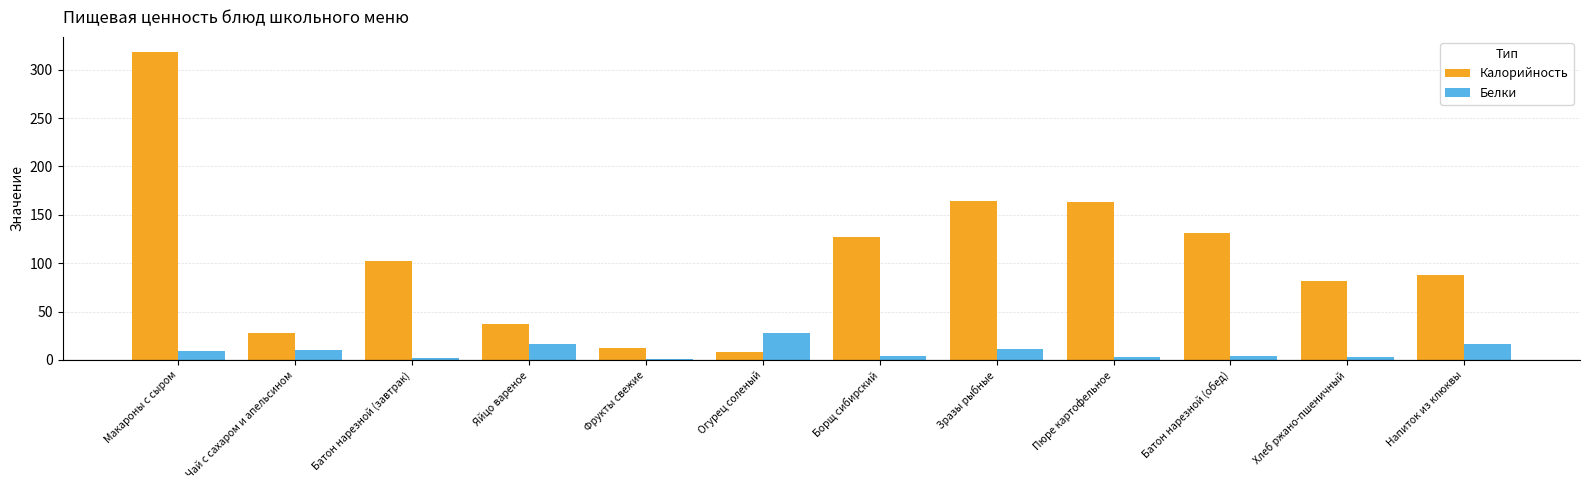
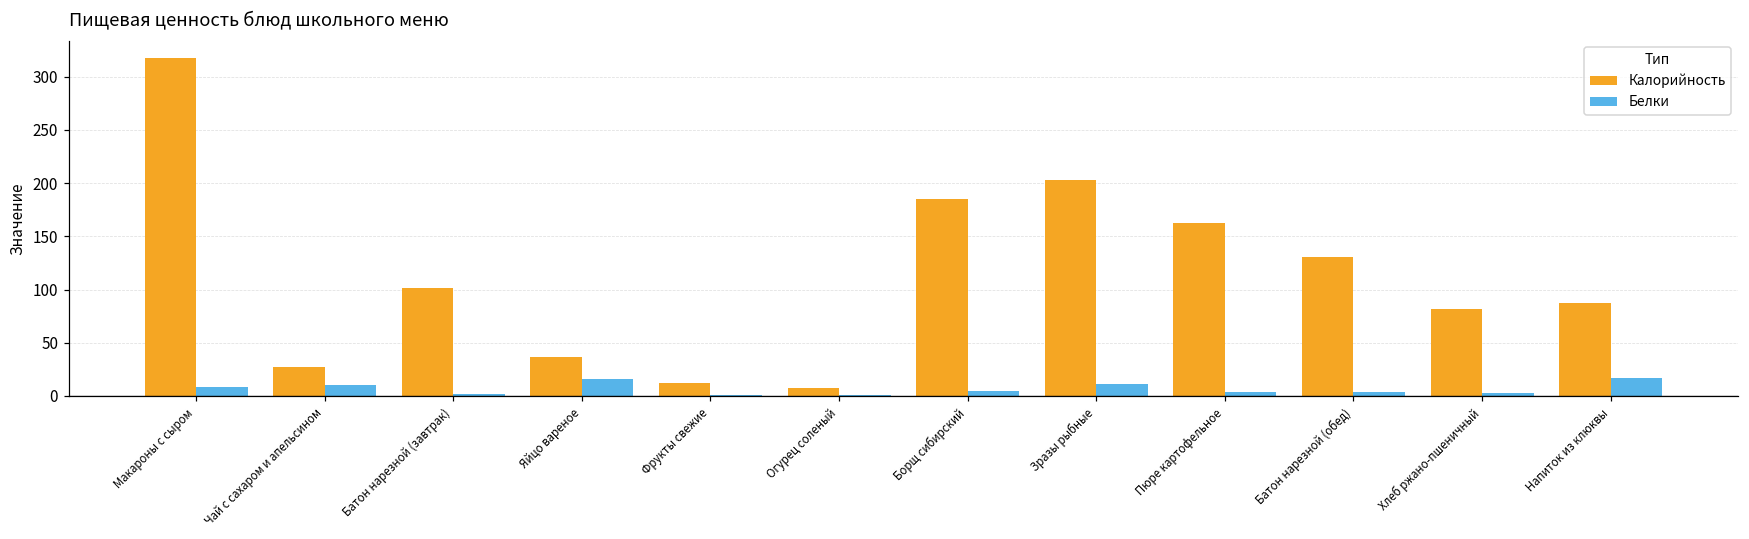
  {
    "Калорийность": {
      "Макароны с сыром": 320,
      "Чай с сахаром и апельсином": 30,
      "Батон нарезной (завтрак)": 100,
      "Яйцо вареное": 40,
      "Фрукты свежие": 10,
      "Огурец соленый": 10,
-     "Борщ сибирский": 130,
-     "Зразы рыбные": 160,
+     "Борщ сибирский": 190,
+     "Зразы рыбные": 200,
      "Пюре картофельное": 160,
      "Батон нарезной (обед)": 130,
      "Хлеб ржано-пшеничный": 80,
      "Напиток из клюквы": 90
    },
    "Белки": {
      "Макароны с сыром": 10,
      "Чай с сахаром и апельсином": 10,
      "Яйцо вареное": 20,
-     "Огурец соленый": 30,
+     "Огурец соленый": 0,
      "Борщ сибирский": 0,
      "Зразы рыбные": 10,
      "Пюре картофельное": 0,
      "Батон нарезной (обед)": 0,
      "Хлеб ржано-пшеничный": 0,
      "Напиток из клюквы": 20
    }
  }
